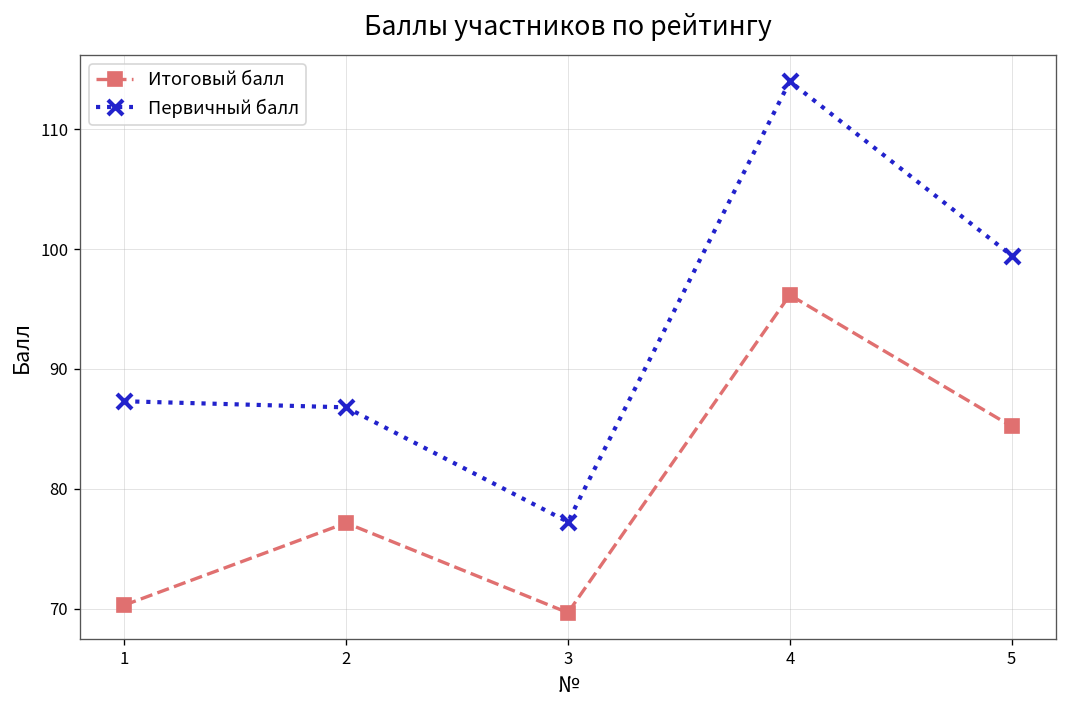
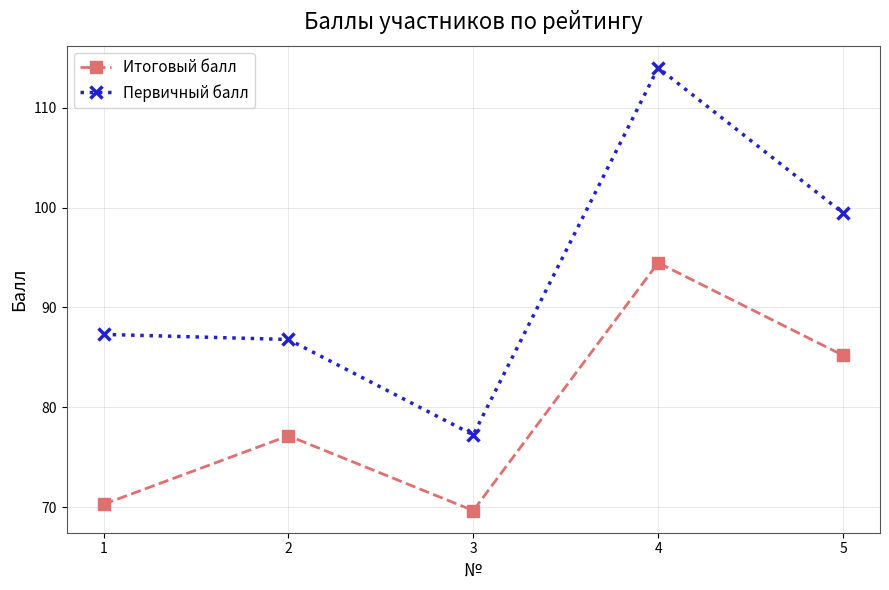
  {
    "Итоговый балл": {
      "1": 70,
      "2": 77,
      "3": 70,
-     "4": 96,
+     "4": 94,
      "5": 85
    },
    "Первичный балл": {
      "1": 87,
      "2": 87,
      "3": 77,
      "4": 114,
      "5": 99
    }
  }
